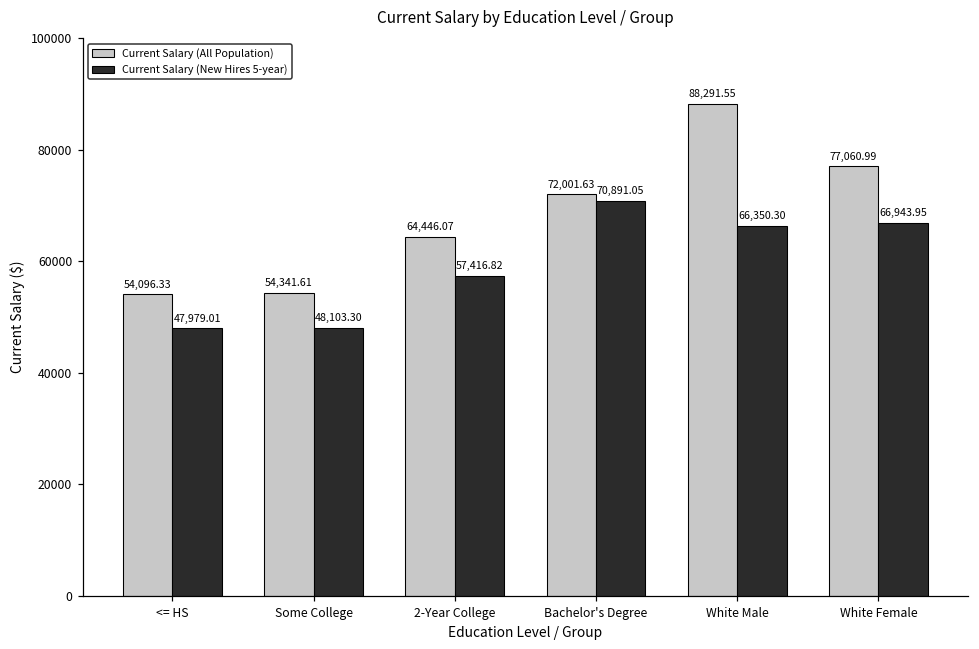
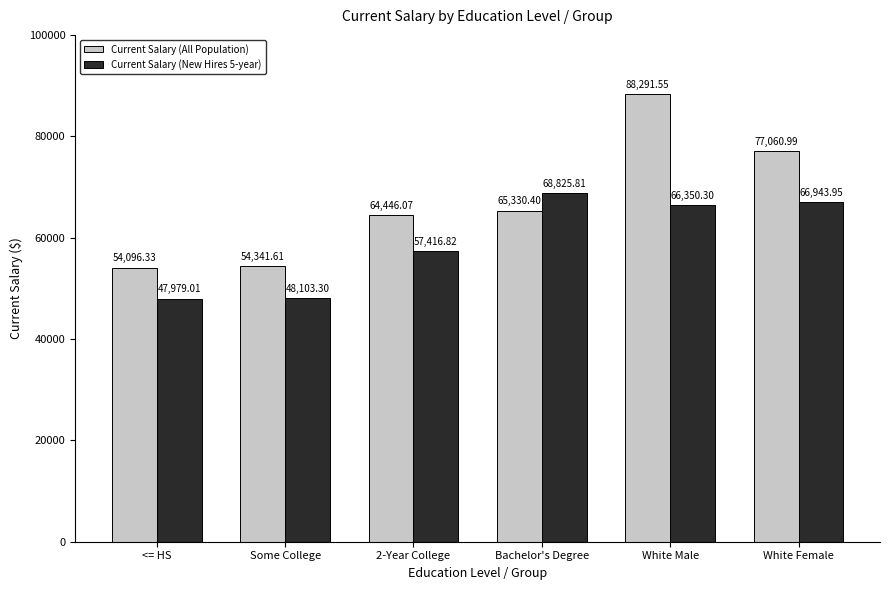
  {
    "Current Salary (All Population)": {
      "<= HS": "54,096.33",
      "Some College": "54,341.61",
      "2-Year College": "64,446.07",
-     "Bachelor's Degree": "72,001.63",
+     "Bachelor's Degree": "65,330.40",
      "White Male": "88,291.55",
      "White Female": "77,060.99"
    },
    "Current Salary (New Hires 5-year)": {
      "<= HS": "47,979.01",
      "Some College": "48,103.30",
      "2-Year College": "57,416.82",
-     "Bachelor's Degree": "70,891.05",
+     "Bachelor's Degree": "68,825.81",
      "White Male": "66,350.30",
      "White Female": "66,943.95"
    }
  }
